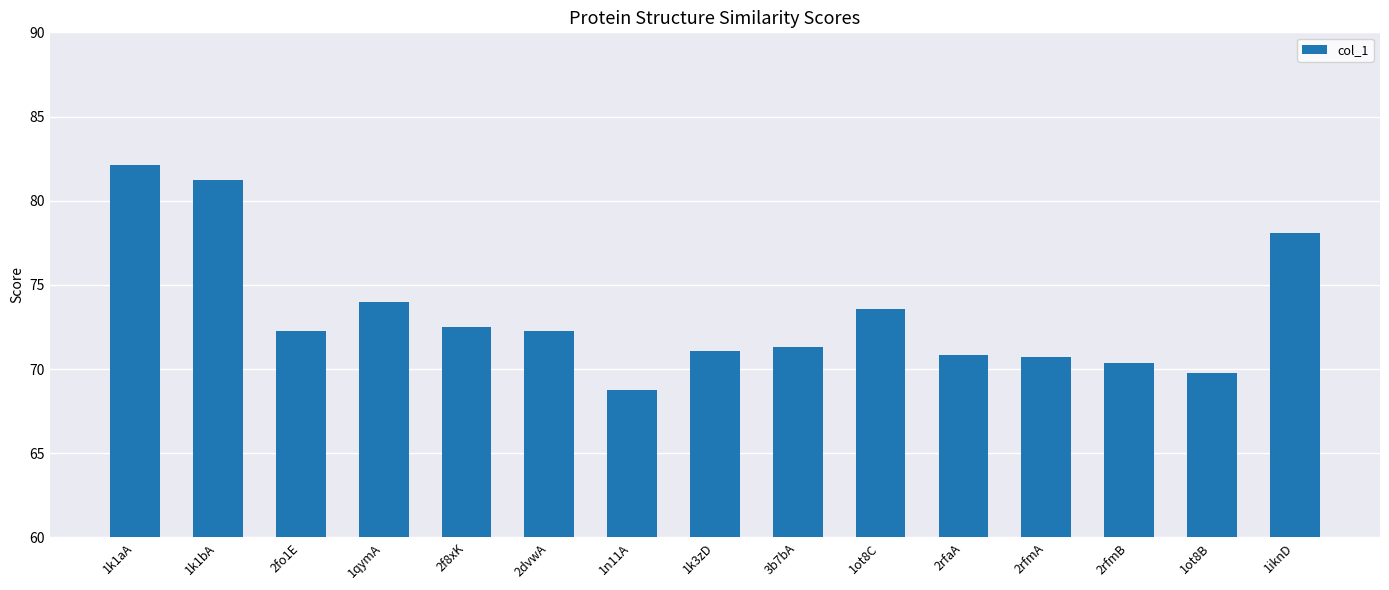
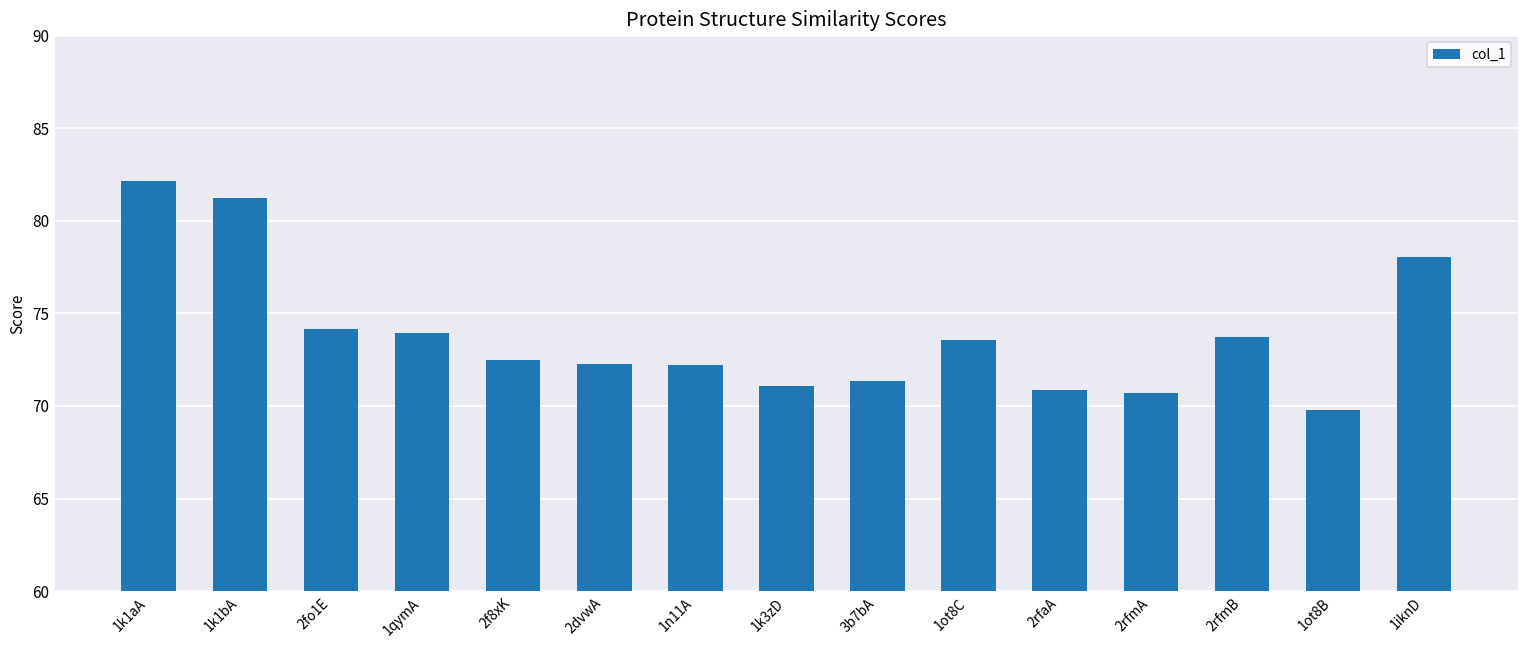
  {
    "1k1aA": 82.1,
    "1k1bA": 81.2,
-   "2fo1E": 72.3,
+   "2fo1E": 74.2,
    "1qymA": 74.0,
    "2f8xK": 72.5,
    "2dvwA": 72.3,
-   "1n11A": 68.8,
+   "1n11A": 72.2,
    "1k3zD": 71.1,
    "3b7bA": 71.3,
    "1ot8C": 73.6,
    "2rfaA": 70.8,
    "2rfmA": 70.7,
-   "2rfmB": 70.3,
+   "2rfmB": 73.7,
    "1ot8B": 69.8,
    "1iknD": 78.1
  }
